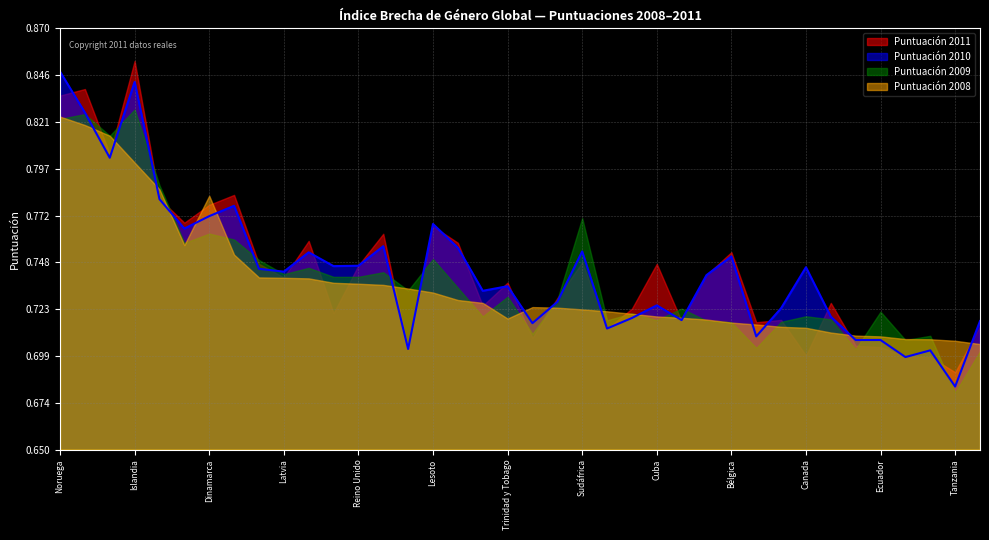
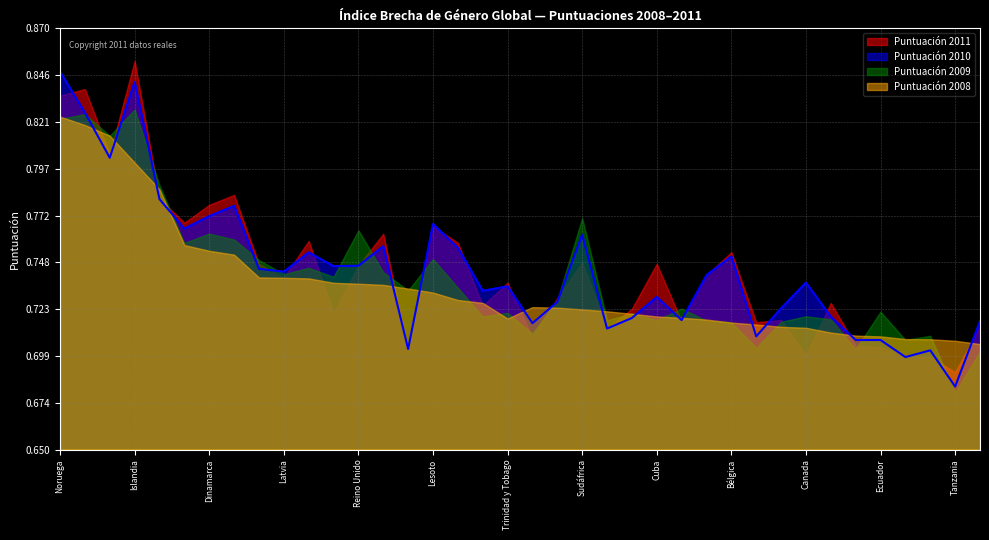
  {
    "Puntuación 2010": {
      "Noruega": 0.847,
      "Islandia": 0.842,
      "Dinamarca": 0.772,
      "Trinidad y Tobago": 0.735,
-     "Sudáfrica": 0.754,
-     "Cuba": 0.725,
+     "Sudáfrica": 0.762,
+     "Cuba": 0.730,
      "Bélgica": 0.751,
-     "Canada": 0.745,
+     "Canada": 0.737,
      "Ecuador": 0.707,
      "Tanzania": 0.683
    },
    "Puntuación 2011": {
      "Noruega": 0.835,
      "Dinamarca": 0.778,
      "Trinidad y Tobago": 0.737,
      "Sudáfrica": 0.748,
      "Cuba": 0.747,
      "Bélgica": 0.753,
      "Canada": 0.699,
      "Ecuador": 0.704,
      "Tanzania": 0.690
    },
    "Puntuación 2009": {
      "Islandia": 0.828,
      "Dinamarca": 0.763,
-     "Reino Unido": 0.740,
+     "Reino Unido": 0.765,
      "Lesoto": 0.750,
-     "Trinidad y Tobago": 0.730,
+     "Trinidad y Tobago": 0.721,
      "Sudáfrica": 0.771,
      "Cuba": 0.718,
      "Canada": 0.720,
      "Ecuador": 0.722,
      "Tanzania": 0.680
    },
    "Puntuación 2008": {
      "Islandia": 0.800,
-     "Dinamarca": 0.783,
+     "Dinamarca": 0.754,
      "Reino Unido": 0.737,
      "Lesoto": 0.732,
      "Trinidad y Tobago": 0.718,
      "Sudáfrica": 0.723,
      "Cuba": 0.720,
      "Canada": 0.714,
      "Ecuador": 0.709,
      "Tanzania": 0.707
    }
  }
